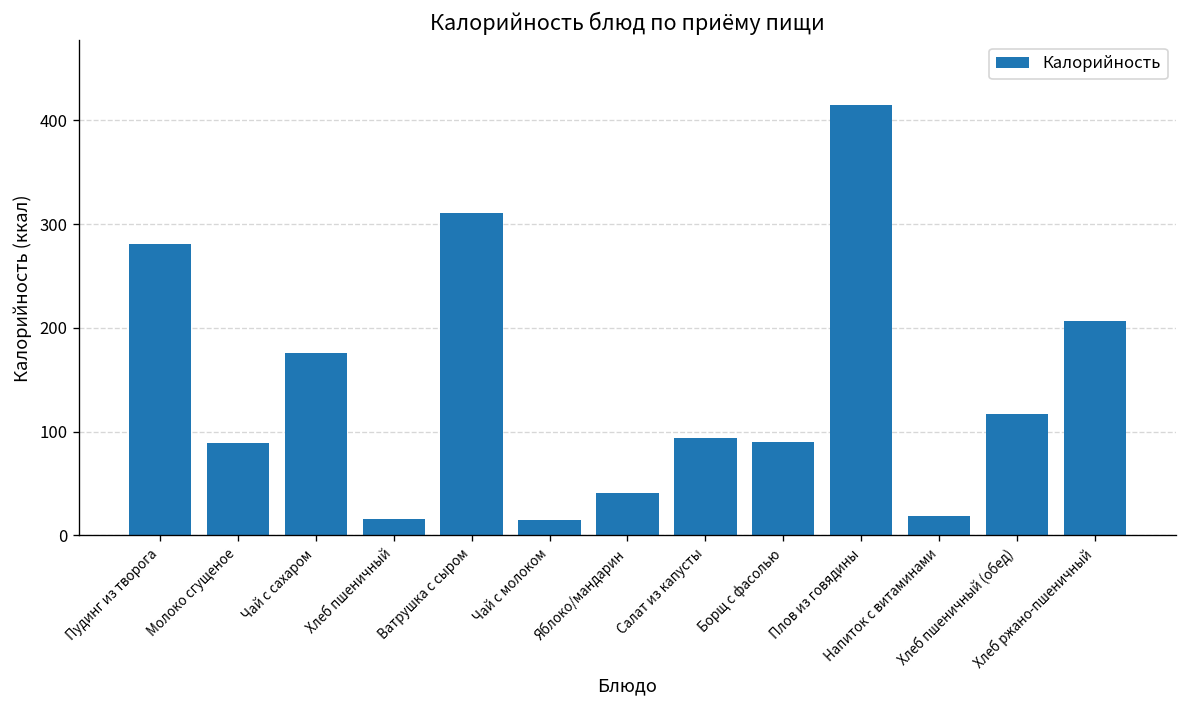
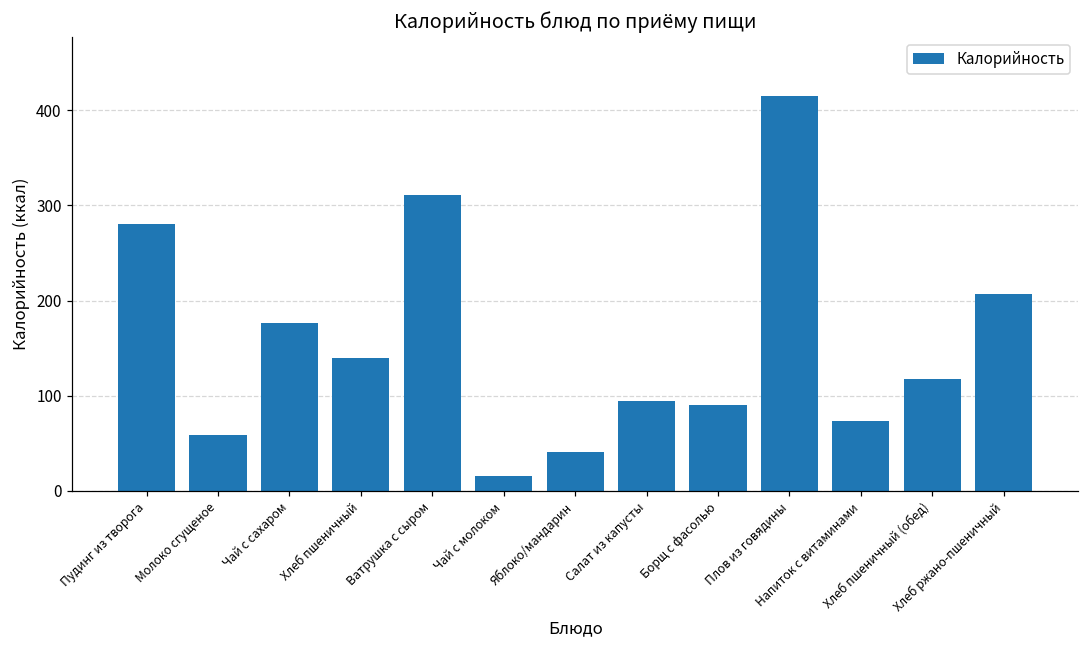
  {
    "Пудинг из творога": 280,
-   "Молоко сгущеное": 90,
+   "Молоко сгущеное": 60,
    "Чай с сахаром": 180,
-   "Хлеб пшеничный": 20,
+   "Хлеб пшеничный": 140,
    "Ватрушка с сыром": 310,
    "Чай с молоком": 20,
    "Яблоко/мандарин": 40,
    "Салат из капусты": 90,
    "Борщ с фасолью": 90,
    "Плов из говядины": 420,
-   "Напиток с витаминами": 20,
+   "Напиток с витаминами": 70,
    "Хлеб пшеничный (обед)": 120,
    "Хлеб ржано-пшеничный": 210
  }
